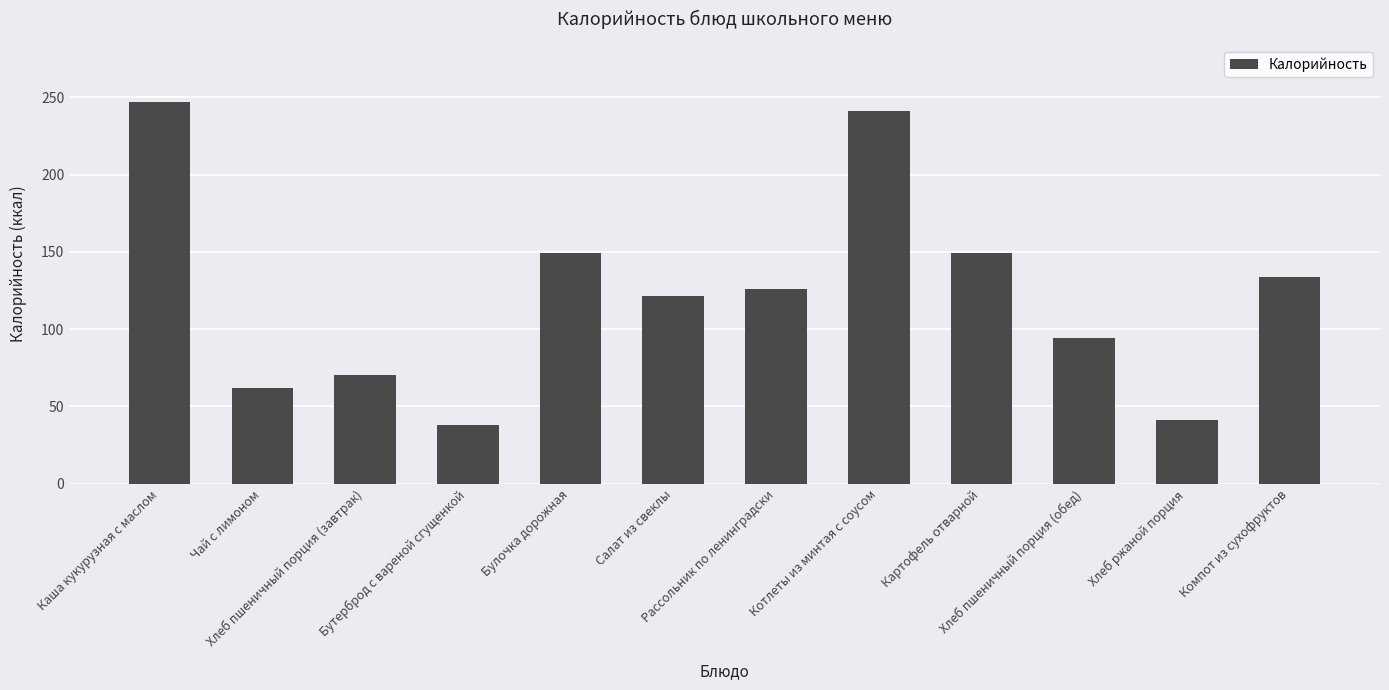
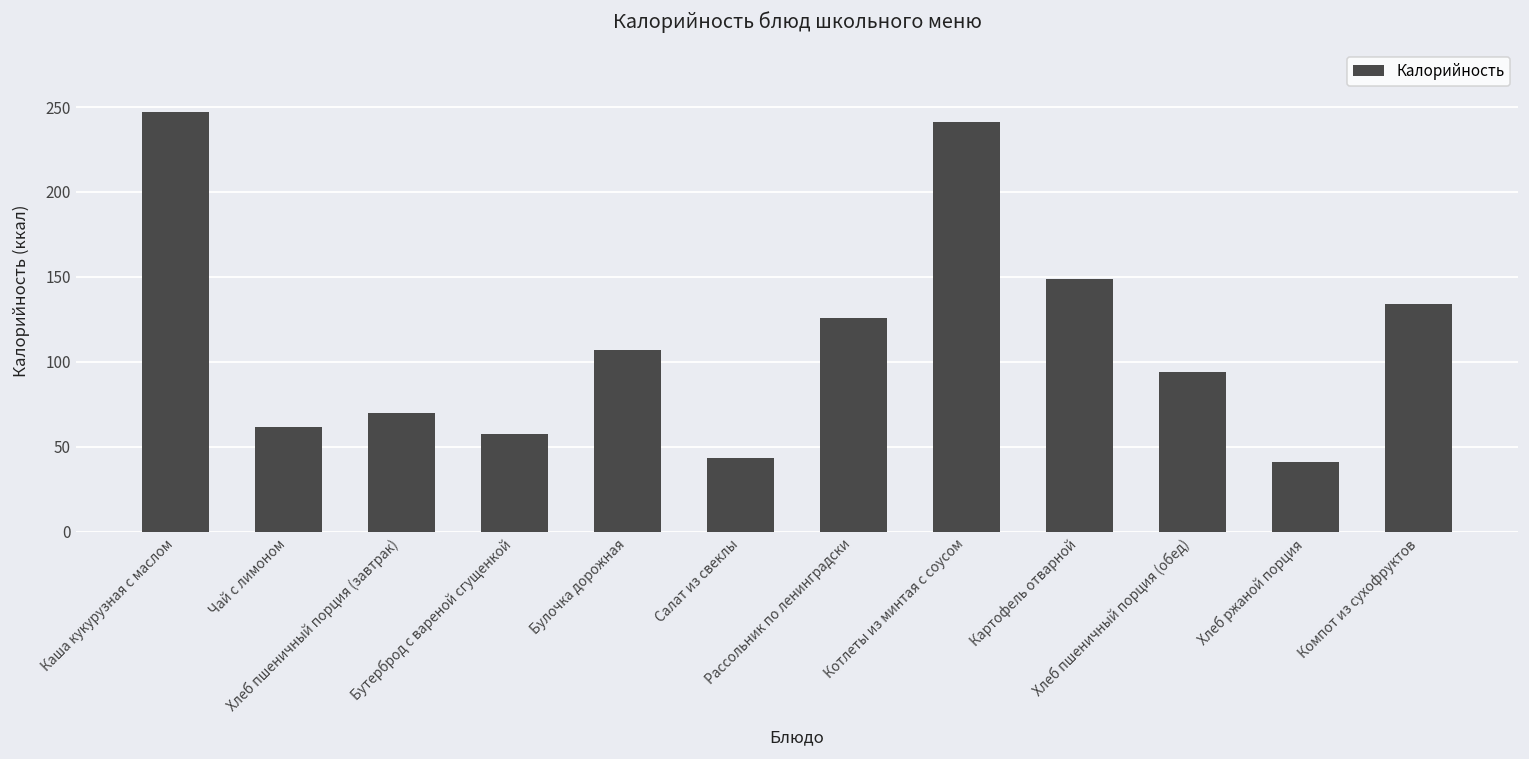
  {
    "Каша кукурузная с маслом": 247,
    "Чай с лимоном": 62,
    "Хлеб пшеничный порция (завтрак)": 70,
-   "Бутерброд с вареной сгущенкой": 38,
-   "Булочка дорожная": 150,
-   "Салат из свеклы": 122,
+   "Бутерброд с вареной сгущенкой": 57,
+   "Булочка дорожная": 107,
+   "Салат из свеклы": 43,
    "Рассольник по ленинградски": 126,
    "Котлеты из минтая с соусом": 241,
    "Картофель отварной": 149,
    "Хлеб пшеничный порция (обед)": 94,
    "Хлеб ржаной порция": 41,
    "Компот из сухофруктов": 134
  }
